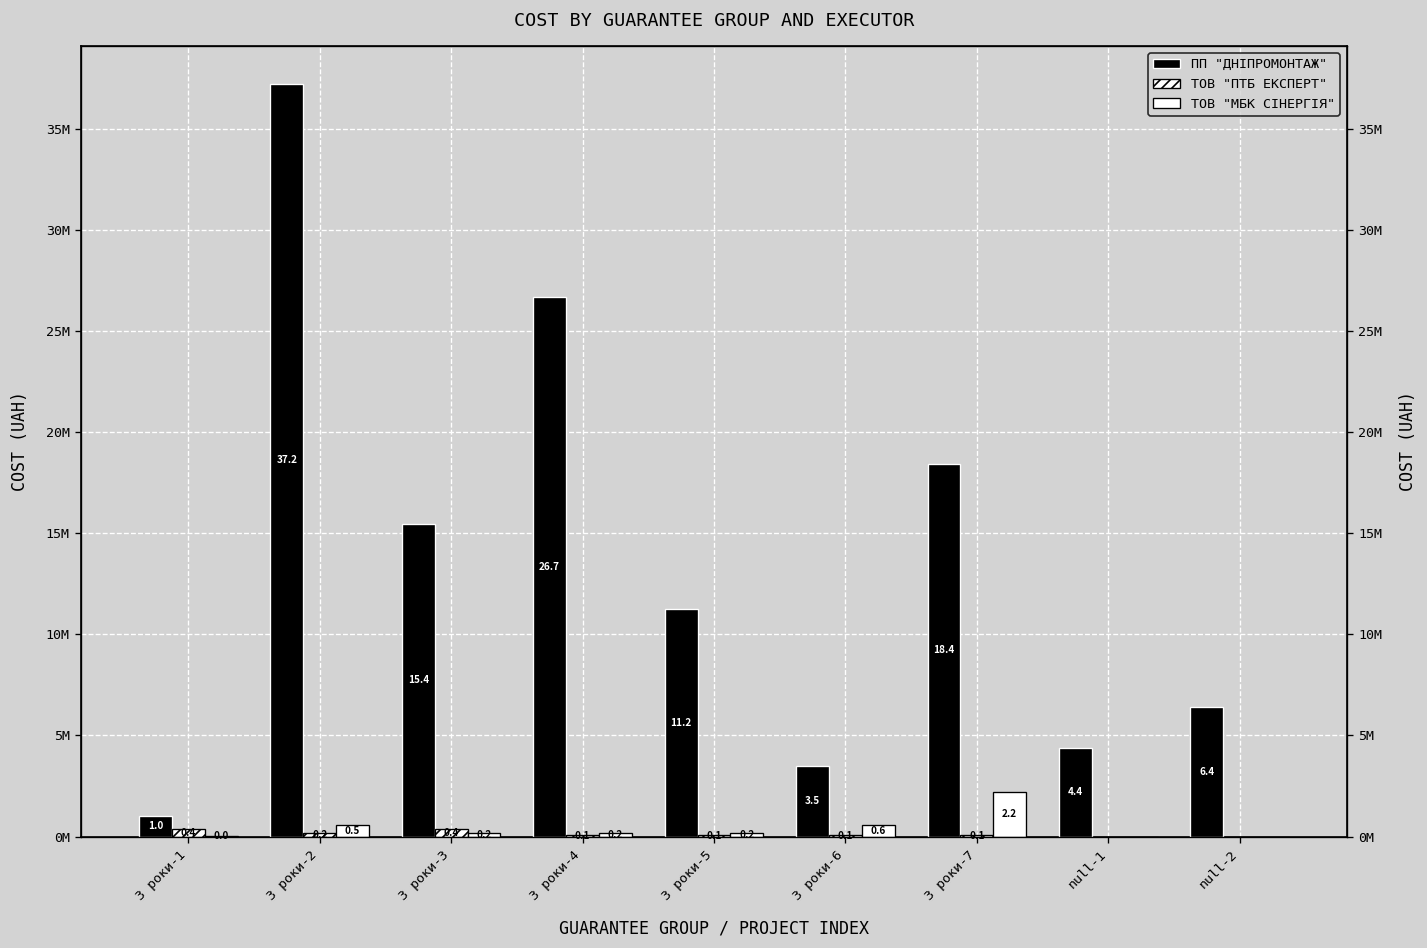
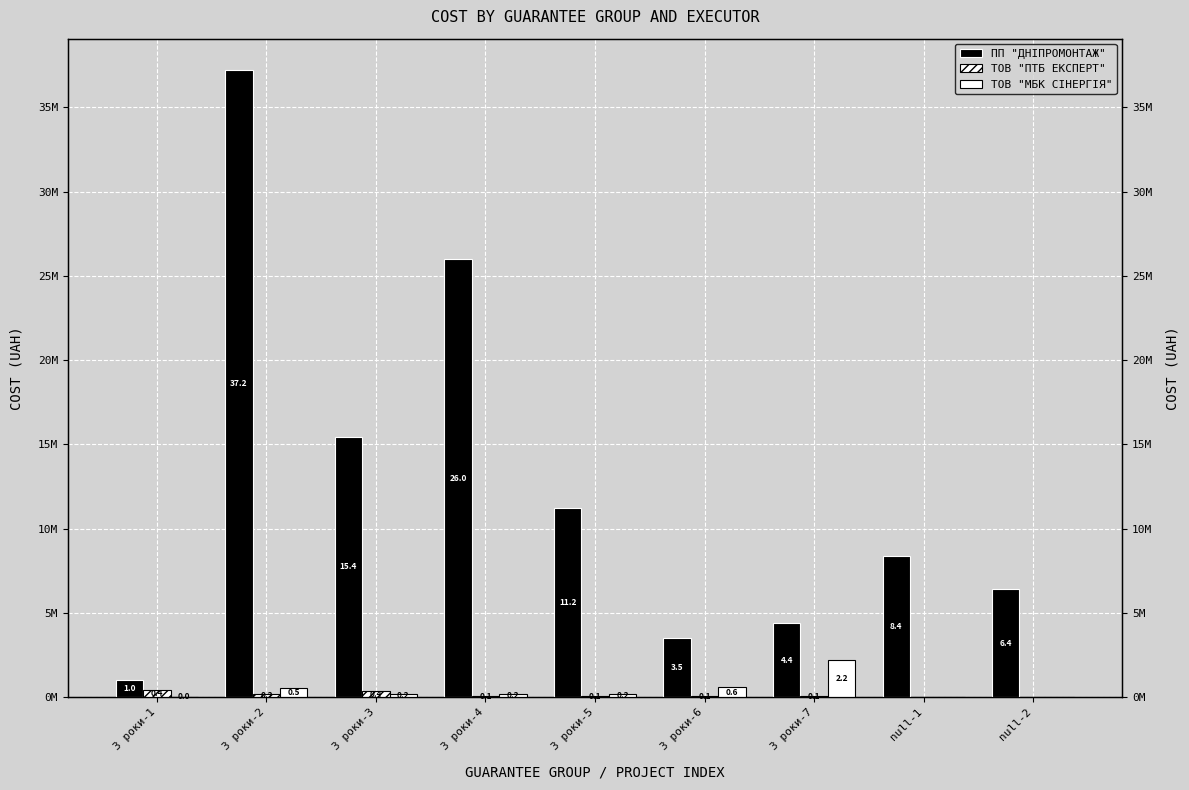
  {
    "ПП \"ДНІПРОМОНТАЖ\"": {
      "3 роки-1": 1.0,
      "3 роки-2": 37.2,
      "3 роки-3": 15.4,
-     "3 роки-4": 26.7,
+     "3 роки-4": 26.0,
      "3 роки-5": 11.2,
      "3 роки-6": 3.5,
-     "3 роки-7": 18.4,
-     "null-1": 4.4,
+     "3 роки-7": 4.4,
+     "null-1": 8.4,
      "null-2": 6.4
    }
  }
